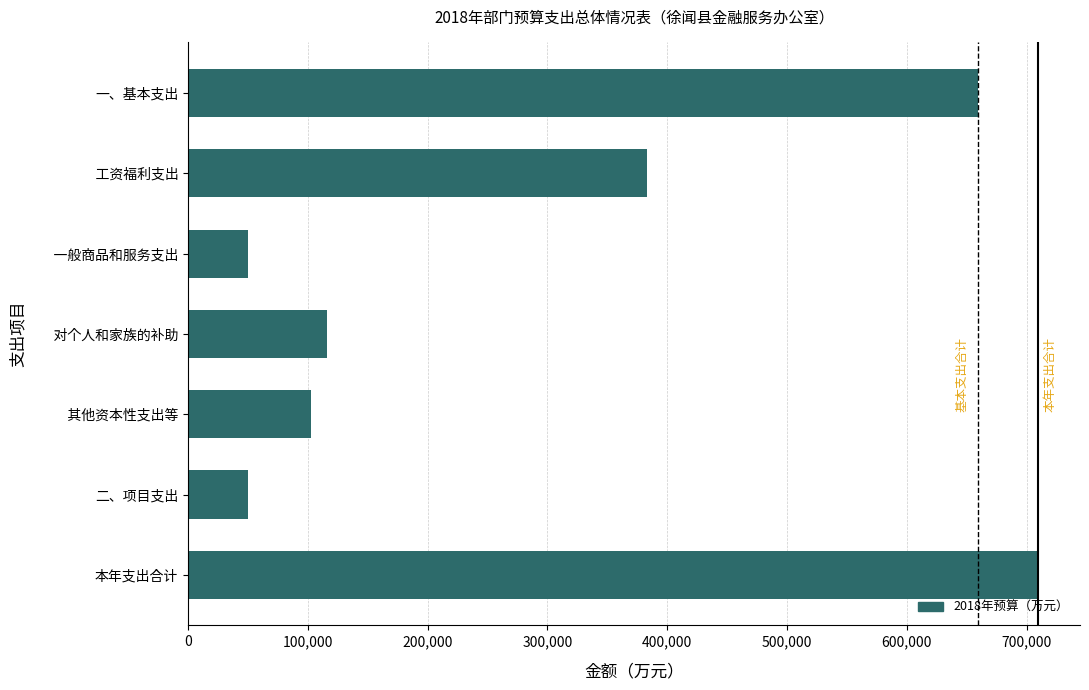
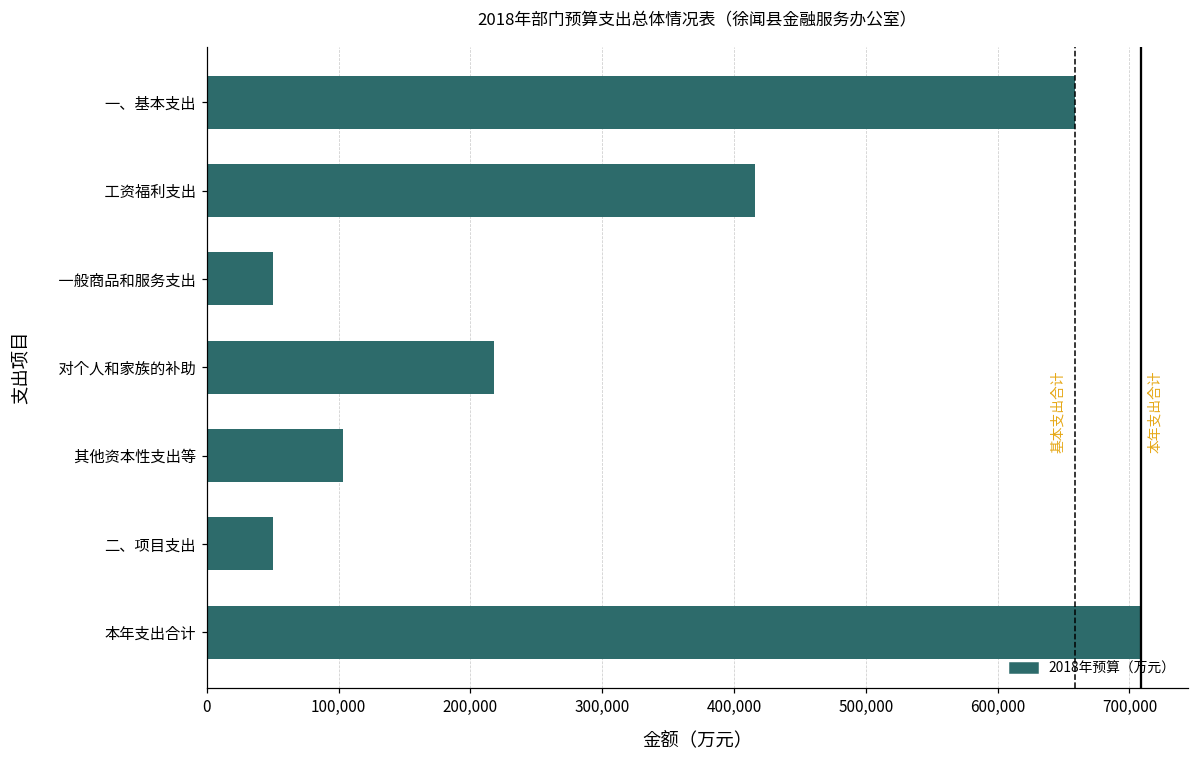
  {
    "一、基本支出": "659,000",
-   "工资福利支出": "383,000",
+   "工资福利支出": "416,000",
    "一般商品和服务支出": "50,000",
-   "对个人和家族的补助": "116,000",
+   "对个人和家族的补助": "218,000",
    "其他资本性支出等": "103,000",
    "二、项目支出": "50,000",
    "本年支出合计": "709,000"
  }
